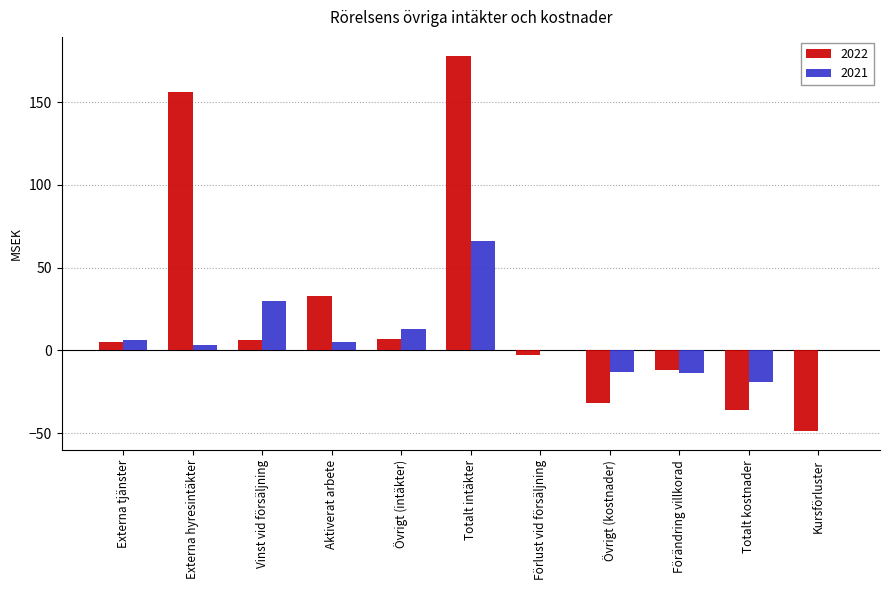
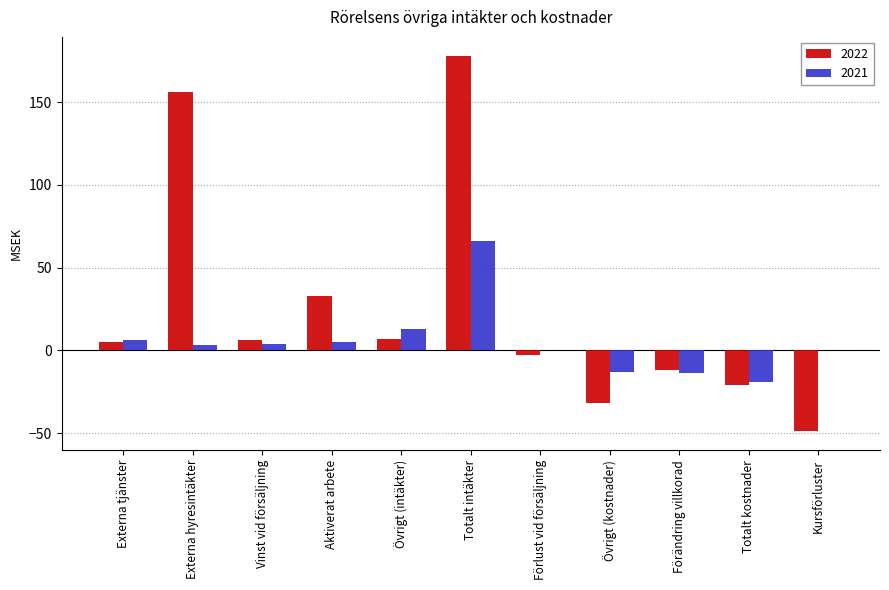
  {
    "2022": {
      "Externa tjänster": 5,
      "Externa hyresintäkter": 156,
      "Vinst vid försäljning": 6,
      "Aktiverat arbete": 33,
      "Övrigt (intäkter)": 7,
      "Totalt intäkter": 178,
      "Förlust vid försäljning": -3,
      "Övrigt (kostnader)": -32,
      "Förändring villkorad": -12,
-     "Totalt kostnader": -36,
+     "Totalt kostnader": -21,
      "Kursförluster": -49
    },
    "2021": {
      "Externa tjänster": 6,
      "Externa hyresintäkter": 3,
-     "Vinst vid försäljning": 30,
+     "Vinst vid försäljning": 4,
      "Aktiverat arbete": 5,
      "Övrigt (intäkter)": 13,
      "Totalt intäkter": 66,
      "Förlust vid försäljning": 0,
      "Övrigt (kostnader)": -13,
      "Förändring villkorad": -14,
      "Totalt kostnader": -19,
      "Kursförluster": 0
    }
  }
